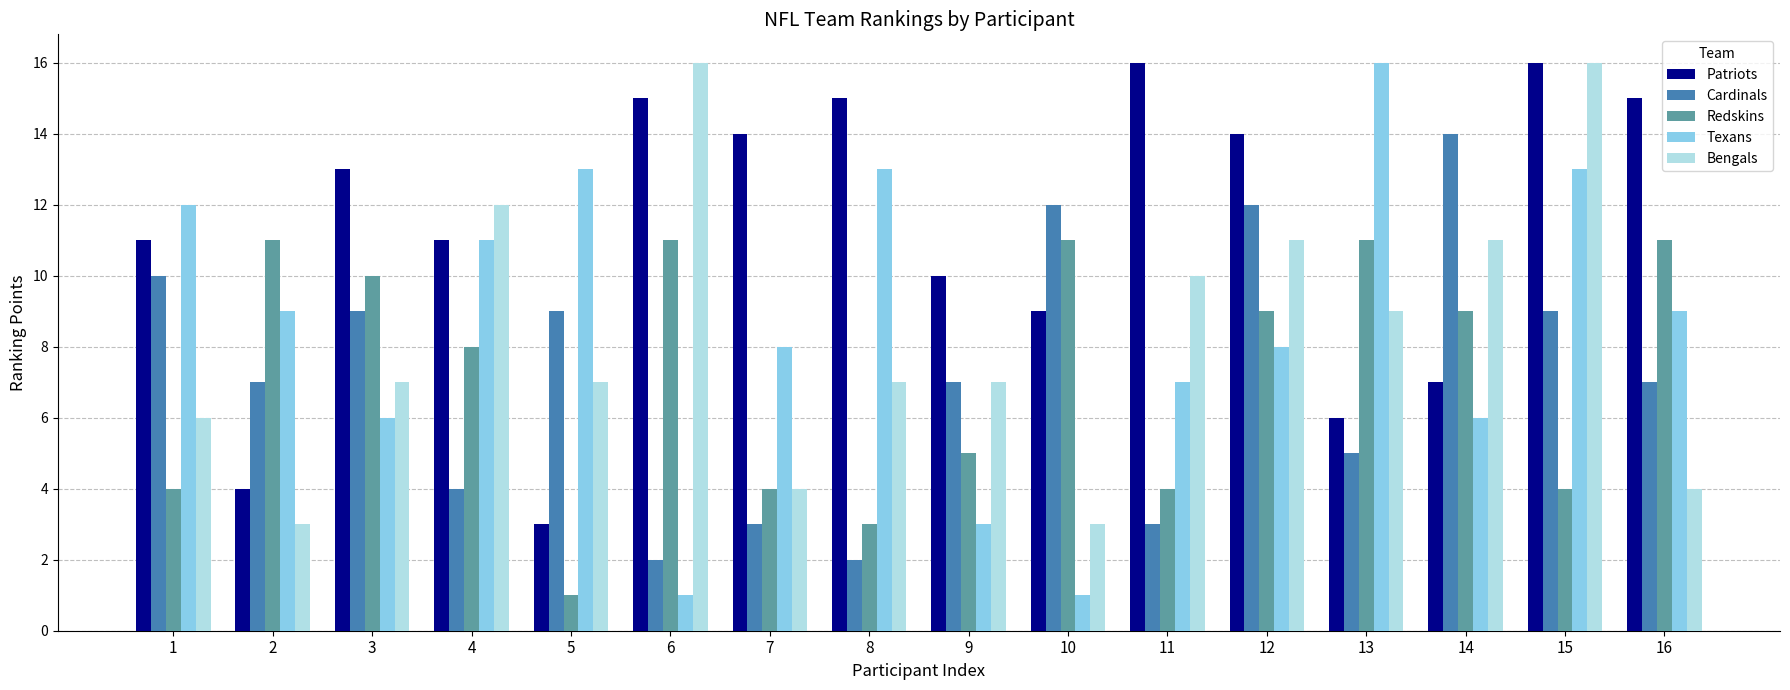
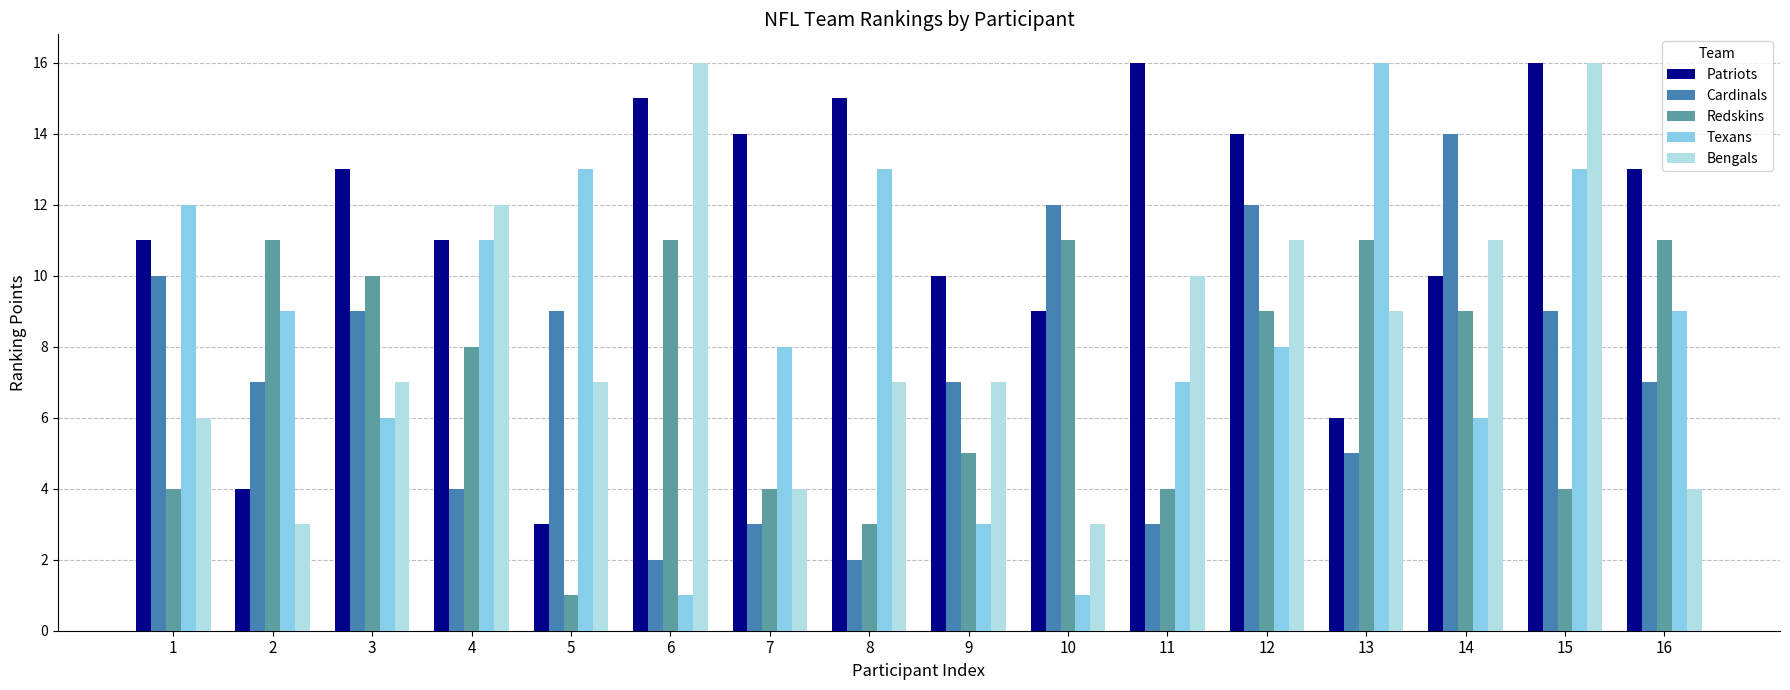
  {
    "Patriots": {
      "1": 11,
      "2": 4,
      "3": 13,
      "4": 11,
      "5": 3,
      "6": 15,
      "7": 14,
      "8": 15,
      "9": 10,
      "10": 9,
      "11": 16,
      "12": 14,
      "13": 6,
-     "14": 7,
+     "14": 10,
      "15": 16,
-     "16": 15
+     "16": 13
    }
  }
